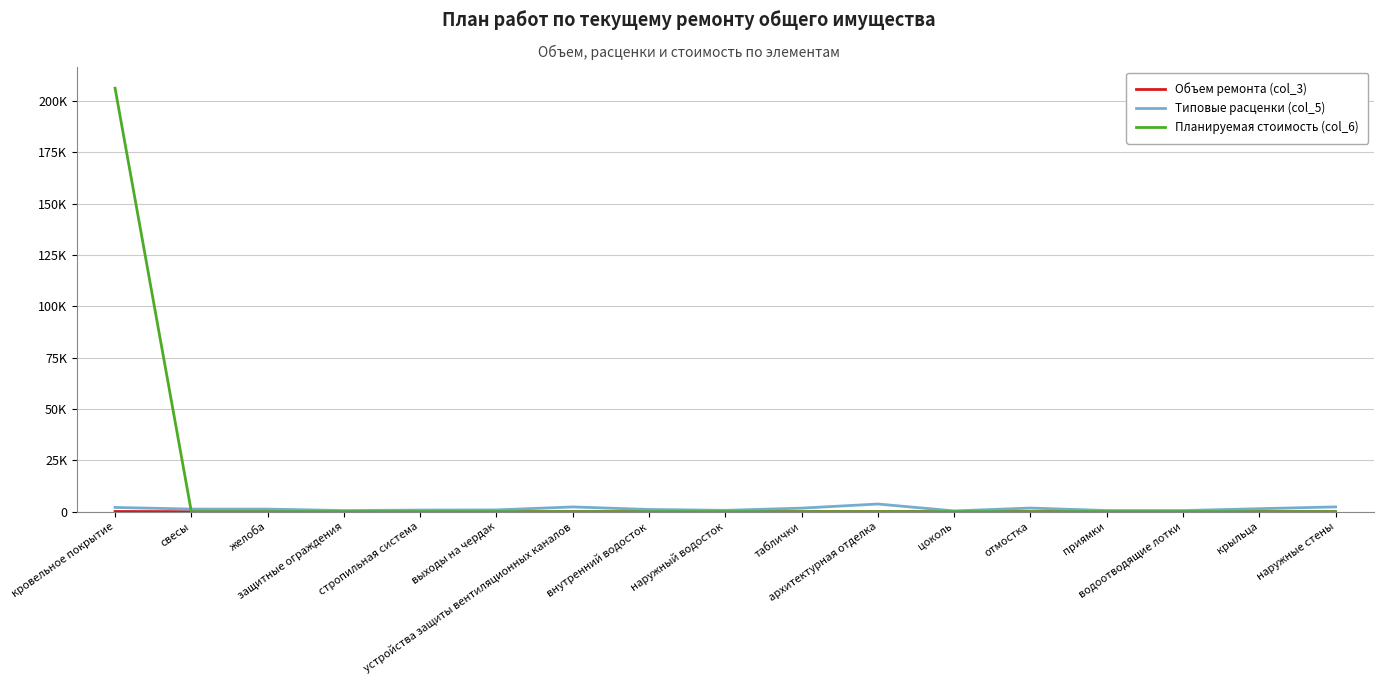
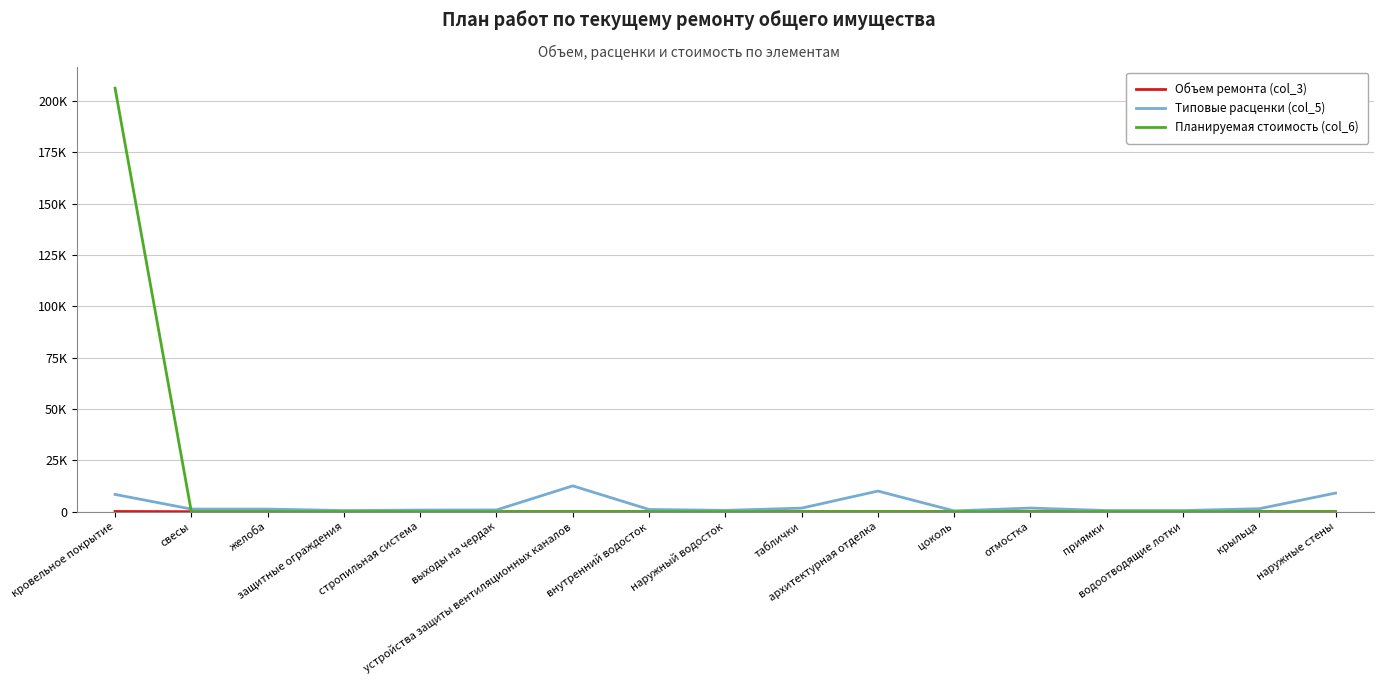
  {
    "Объем ремонта (col_3)": {
      "кровельное покрытие": 0
    },
    "Типовые расценки (col_5)": {
-     "кровельное покрытие": 2000,
+     "кровельное покрытие": 8000,
      "свесы": 1000,
      "желоба": 1000,
-     "устройства защиты вентиляционных каналов": 2000,
+     "устройства защиты вентиляционных каналов": 13000,
      "таблички": 2000,
-     "архитектурная отделка": 4000,
+     "архитектурная отделка": 10000,
      "отмостка": 2000,
      "крыльца": 1000,
-     "наружные стены": 2000
+     "наружные стены": 9000
    },
    "Планируемая стоимость (col_6)": {
      "кровельное покрытие": 206000
    }
  }
